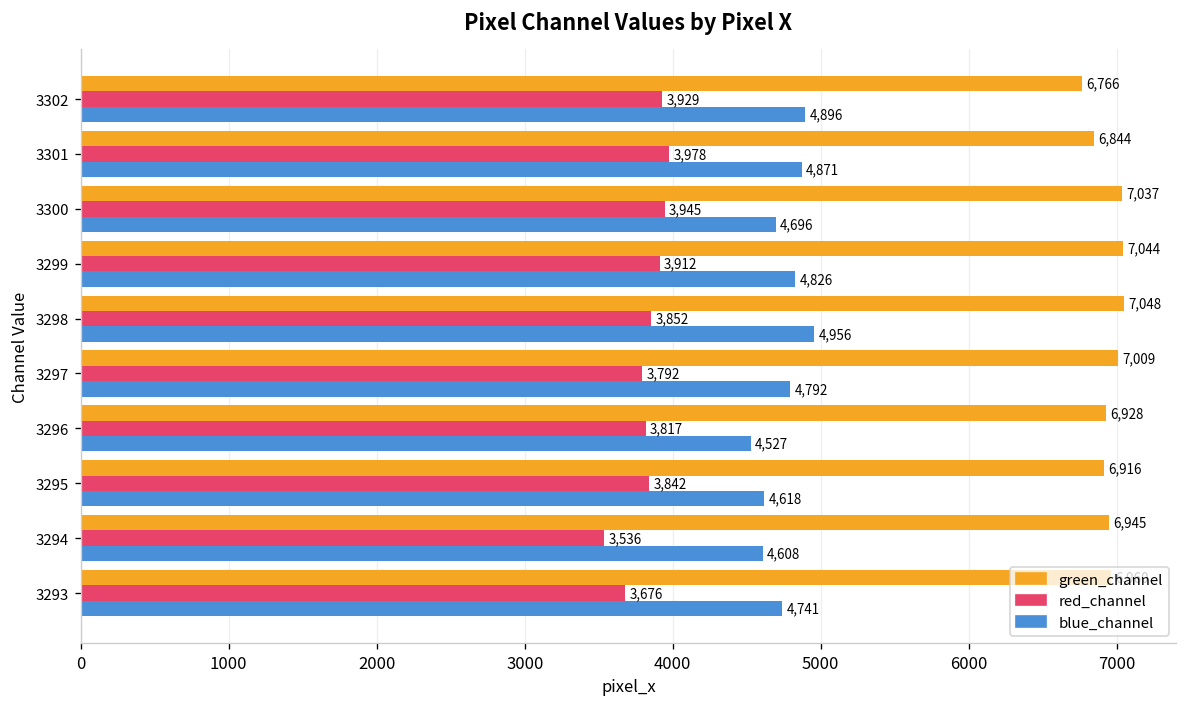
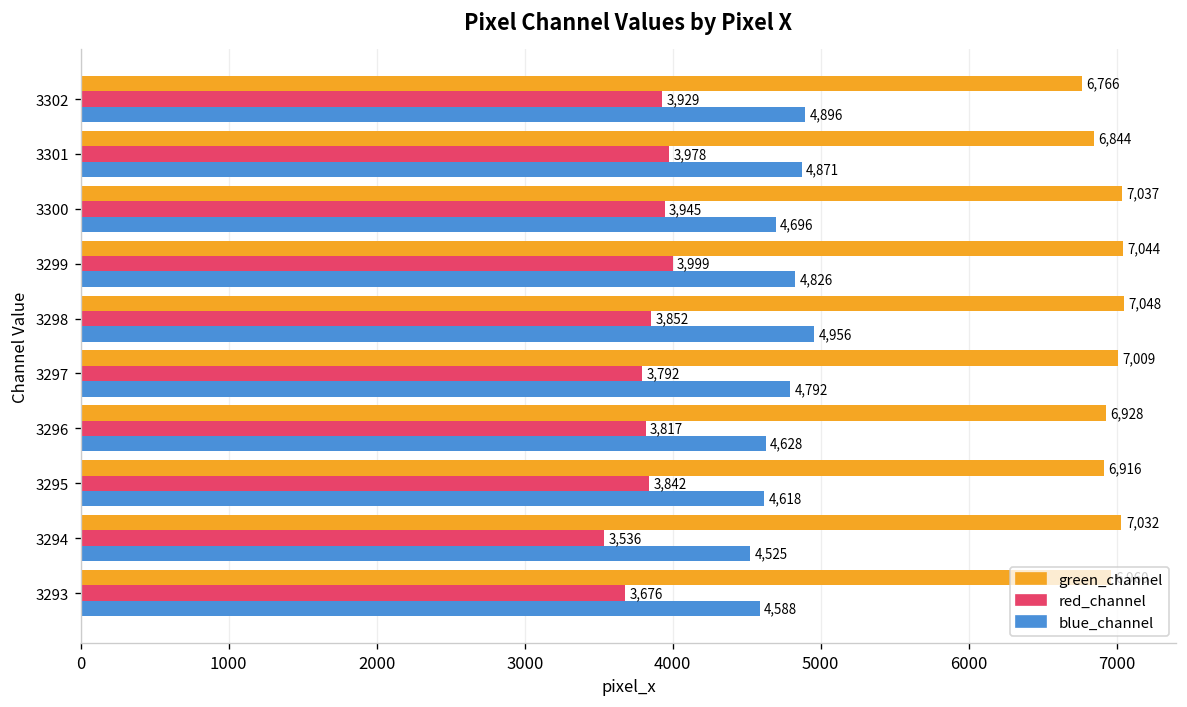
  {
    "green_channel": {
      "3302": "6,766",
      "3301": "6,844",
      "3300": "7,037",
      "3299": "7,044",
      "3298": "7,048",
      "3297": "7,009",
      "3296": "6,928",
      "3295": "6,916",
-     "3294": "6,945"
+     "3294": "7,032"
    },
    "red_channel": {
      "3302": "3,929",
      "3301": "3,978",
      "3300": "3,945",
-     "3299": "3,912",
+     "3299": "3,999",
      "3298": "3,852",
      "3297": "3,792",
      "3296": "3,817",
      "3295": "3,842",
      "3294": "3,536",
      "3293": "3,676"
    },
    "blue_channel": {
      "3302": "4,896",
      "3301": "4,871",
      "3300": "4,696",
      "3299": "4,826",
      "3298": "4,956",
      "3297": "4,792",
-     "3296": "4,527",
+     "3296": "4,628",
      "3295": "4,618",
-     "3294": "4,608",
-     "3293": "4,741"
+     "3294": "4,525",
+     "3293": "4,588"
    }
  }
